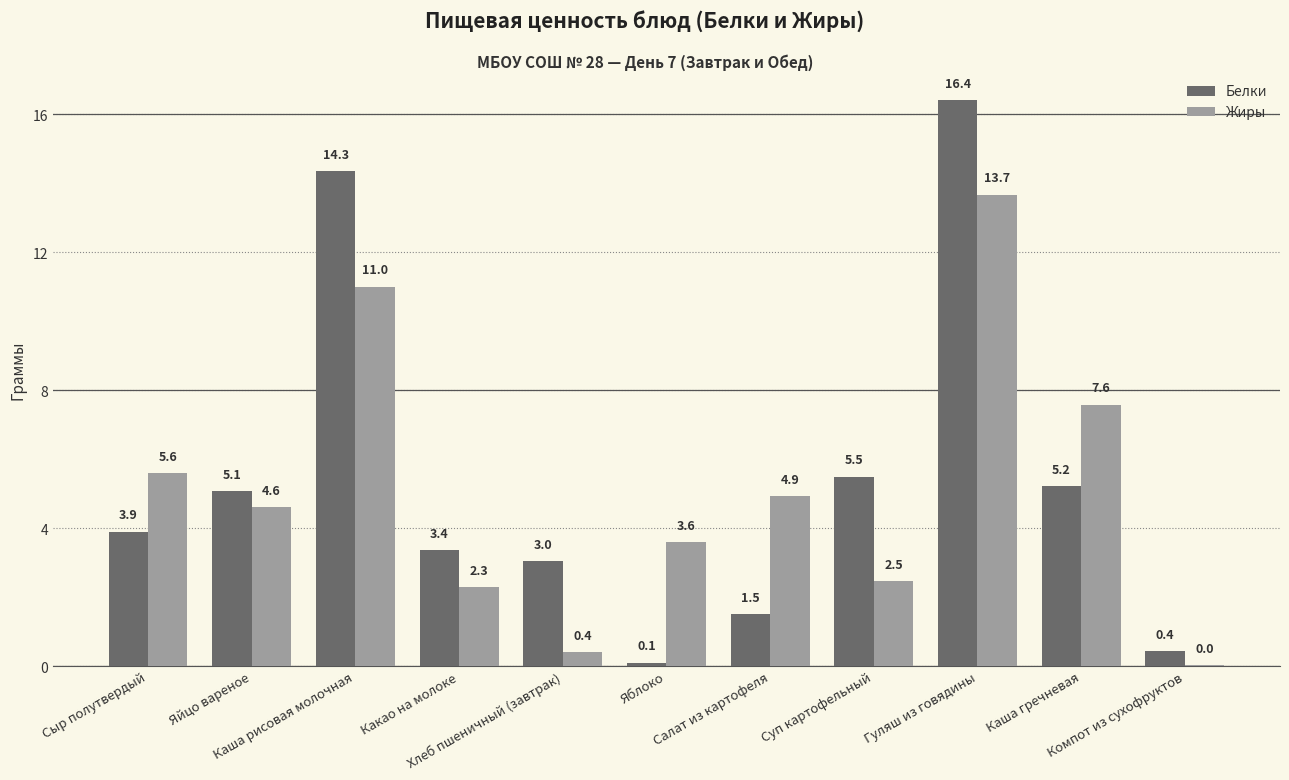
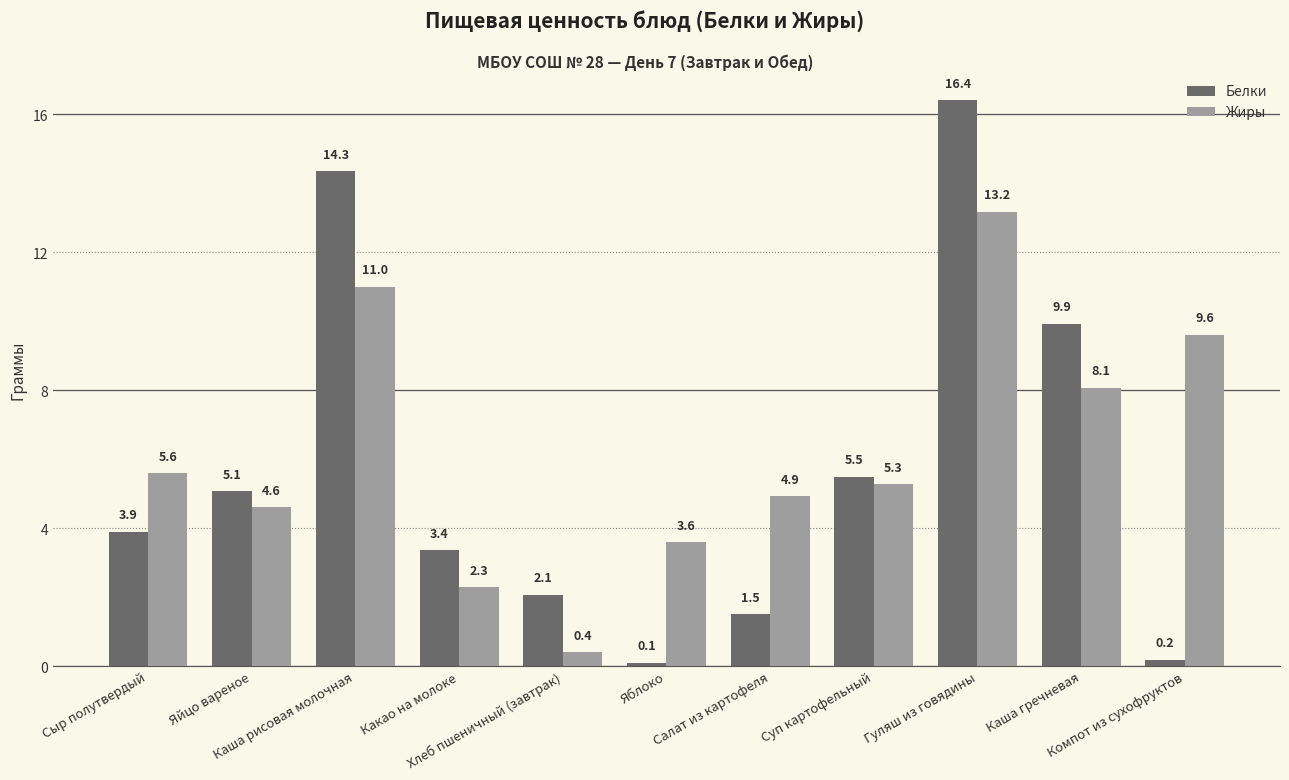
  {
    "Белки": {
      "Сыр полутвердый": 3.9,
      "Яйцо вареное": 5.1,
      "Каша рисовая молочная": 14.3,
      "Какао на молоке": 3.4,
-     "Хлеб пшеничный (завтрак)": 3.0,
+     "Хлеб пшеничный (завтрак)": 2.1,
      "Яблоко": 0.1,
      "Салат из картофеля": 1.5,
      "Суп картофельный": 5.5,
      "Гуляш из говядины": 16.4,
-     "Каша гречневая": 5.2,
-     "Компот из сухофруктов": 0.4
+     "Каша гречневая": 9.9,
+     "Компот из сухофруктов": 0.2
    },
    "Жиры": {
      "Сыр полутвердый": 5.6,
      "Яйцо вареное": 4.6,
      "Каша рисовая молочная": 11.0,
      "Какао на молоке": 2.3,
      "Хлеб пшеничный (завтрак)": 0.4,
      "Яблоко": 3.6,
      "Салат из картофеля": 4.9,
-     "Суп картофельный": 2.5,
-     "Гуляш из говядины": 13.7,
-     "Каша гречневая": 7.6,
-     "Компот из сухофруктов": 0.0
+     "Суп картофельный": 5.3,
+     "Гуляш из говядины": 13.2,
+     "Каша гречневая": 8.1,
+     "Компот из сухофруктов": 9.6
    }
  }
